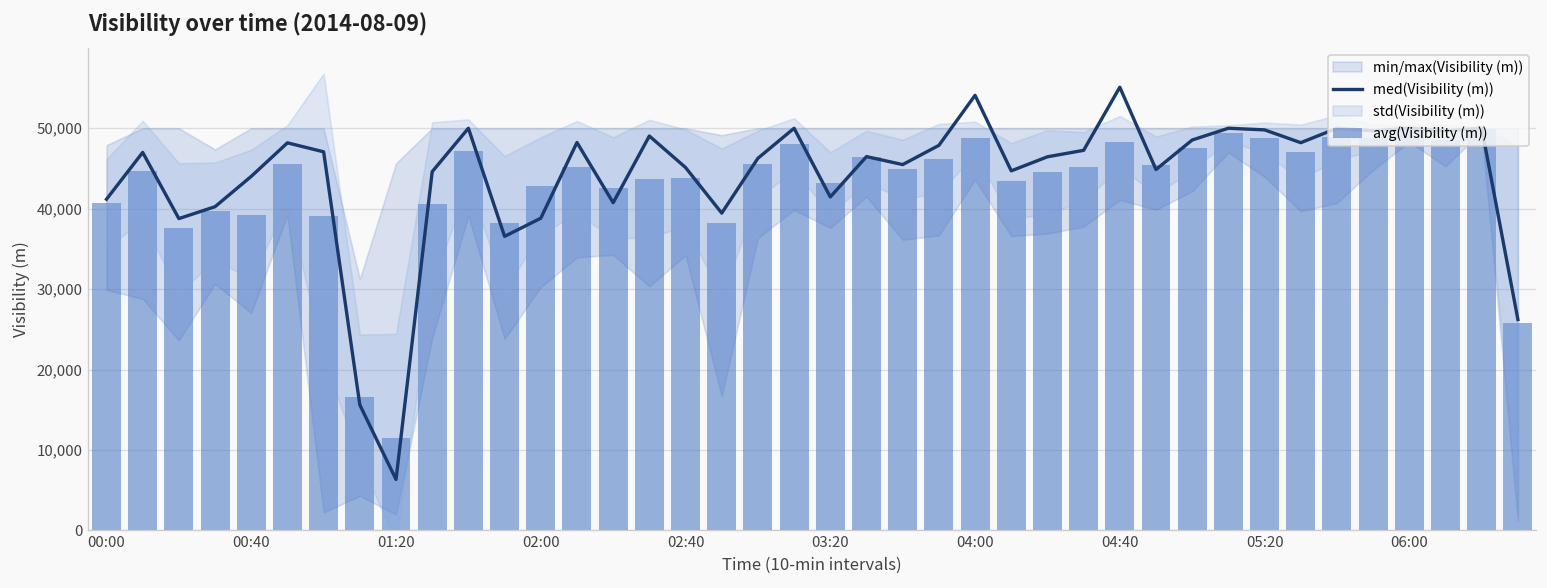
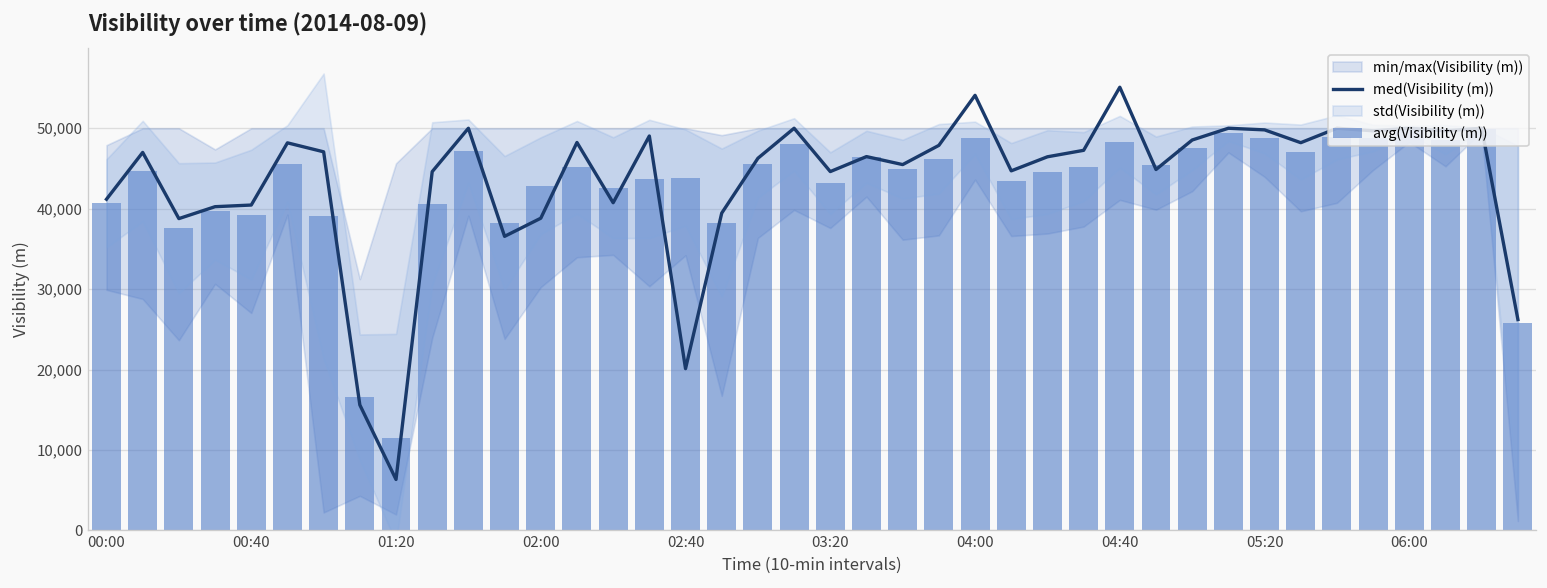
  {
    "med(Visibility (m))": {
      "00:00": "41,000",
-     "00:40": "44,000",
+     "00:40": "40,000",
      "01:20": "6,000",
      "02:00": "39,000",
-     "02:40": "45,000",
-     "03:20": "41,000",
+     "02:40": "20,000",
+     "03:20": "45,000",
      "04:00": "54,000",
      "04:40": "55,000"
    }
  }
